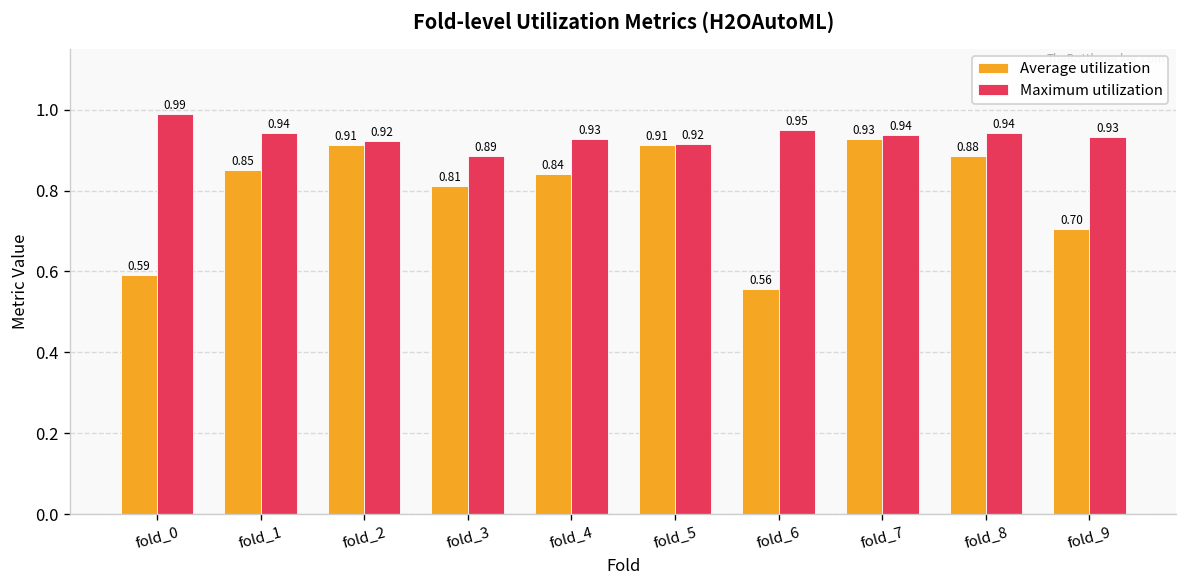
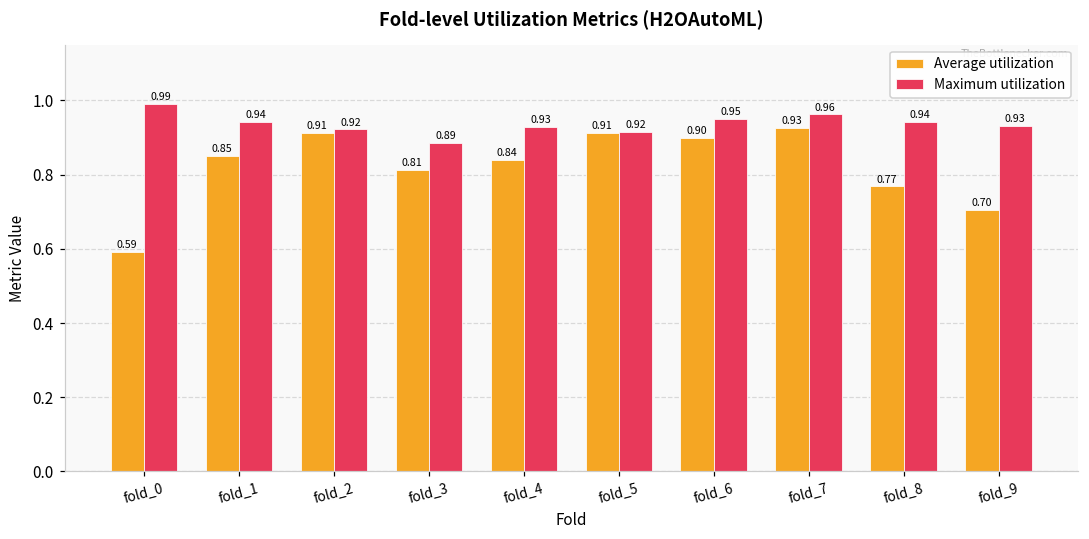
  {
    "Average utilization": {
      "fold_0": 0.59,
      "fold_1": 0.85,
      "fold_2": 0.91,
      "fold_3": 0.81,
      "fold_4": 0.84,
      "fold_5": 0.91,
-     "fold_6": 0.56,
+     "fold_6": 0.90,
      "fold_7": 0.93,
-     "fold_8": 0.88,
+     "fold_8": 0.77,
      "fold_9": 0.70
    },
    "Maximum utilization": {
      "fold_0": 0.99,
      "fold_1": 0.94,
      "fold_2": 0.92,
      "fold_3": 0.89,
      "fold_4": 0.93,
      "fold_5": 0.92,
      "fold_6": 0.95,
-     "fold_7": 0.94,
+     "fold_7": 0.96,
      "fold_8": 0.94,
      "fold_9": 0.93
    }
  }
